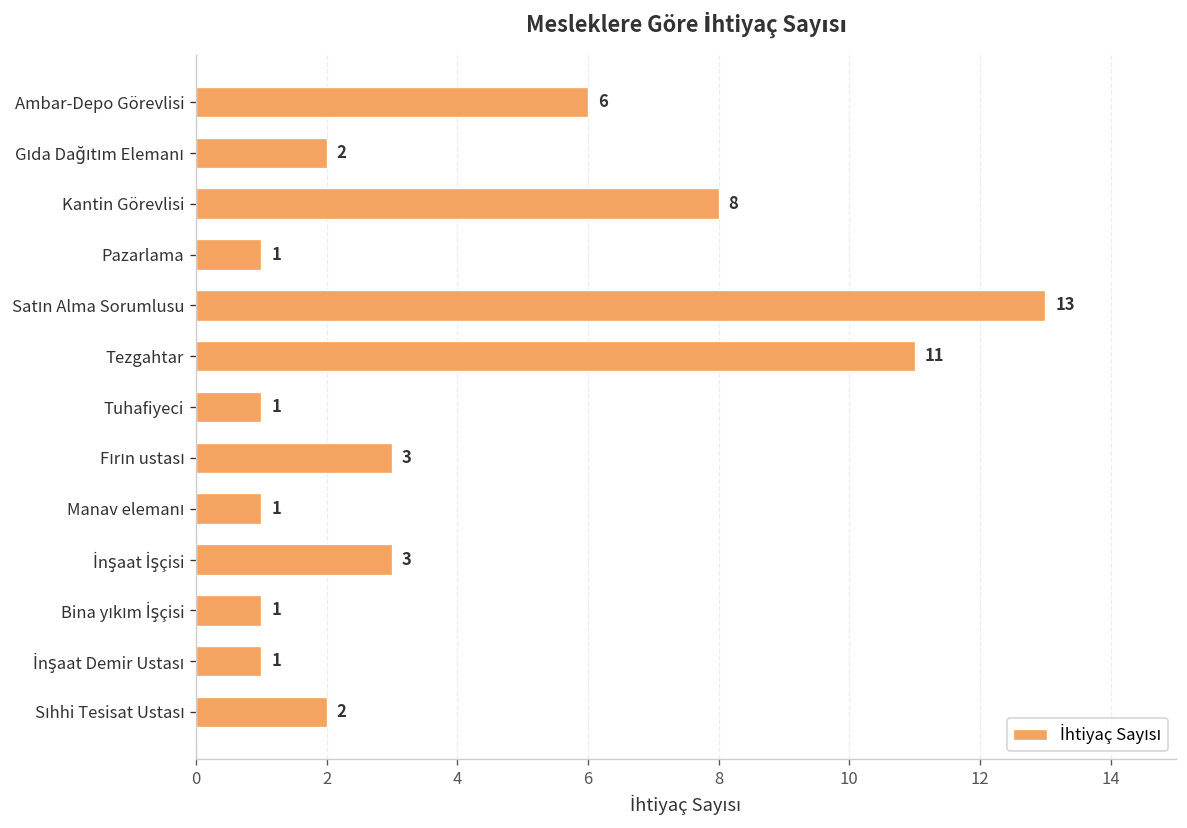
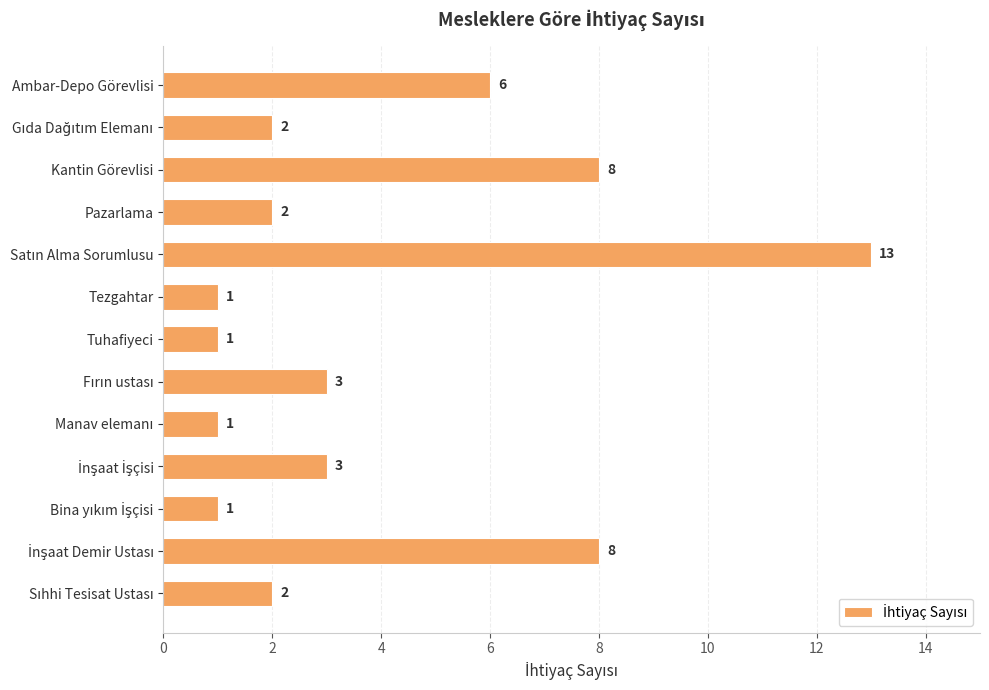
  {
    "Ambar-Depo Görevlisi": 6,
    "Gıda Dağıtım Elemanı": 2,
    "Kantin Görevlisi": 8,
-   "Pazarlama": 1,
+   "Pazarlama": 2,
    "Satın Alma Sorumlusu": 13,
-   "Tezgahtar": 11,
+   "Tezgahtar": 1,
    "Tuhafiyeci": 1,
    "Fırın ustası": 3,
    "Manav elemanı": 1,
    "İnşaat İşçisi": 3,
    "Bina yıkım İşçisi": 1,
-   "İnşaat Demir Ustası": 1,
+   "İnşaat Demir Ustası": 8,
    "Sıhhi Tesisat Ustası": 2
  }
